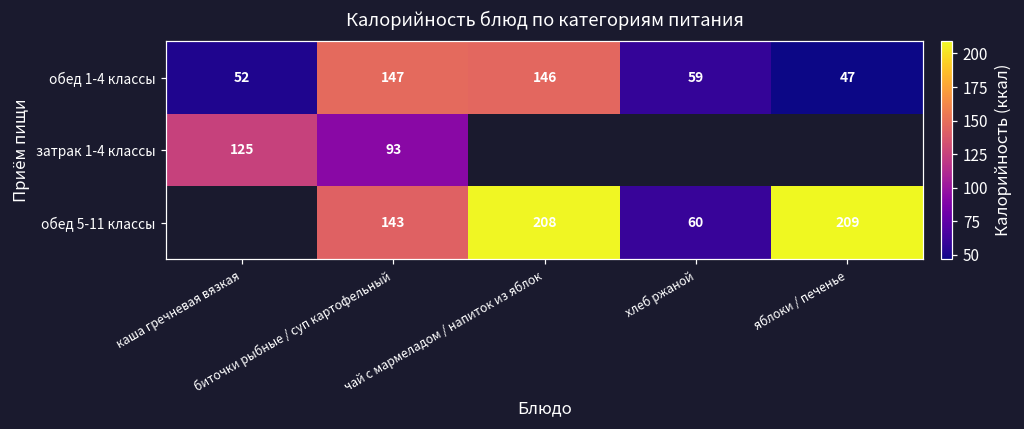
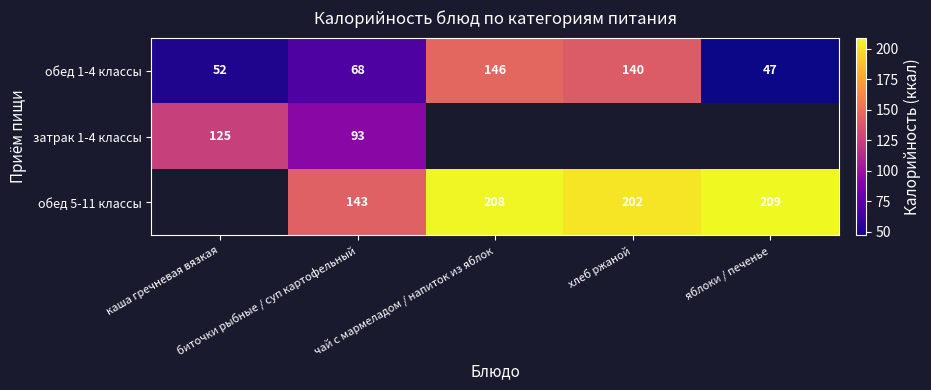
  {
    "обед 1-4 классы": {
      "каша гречневая вязкая": 52,
-     "биточки рыбные / суп картофельный": 147,
+     "биточки рыбные / суп картофельный": 68,
      "чай с мармеладом / напиток из яблок": 146,
-     "хлеб ржаной": 59,
+     "хлеб ржаной": 140,
      "яблоки / печенье": 47
    },
    "затрак 1-4 классы": {
      "каша гречневая вязкая": 125,
      "биточки рыбные / суп картофельный": 93
    },
    "обед 5-11 классы": {
      "биточки рыбные / суп картофельный": 143,
      "чай с мармеладом / напиток из яблок": 208,
-     "хлеб ржаной": 60,
+     "хлеб ржаной": 202,
      "яблоки / печенье": 209
    }
  }
